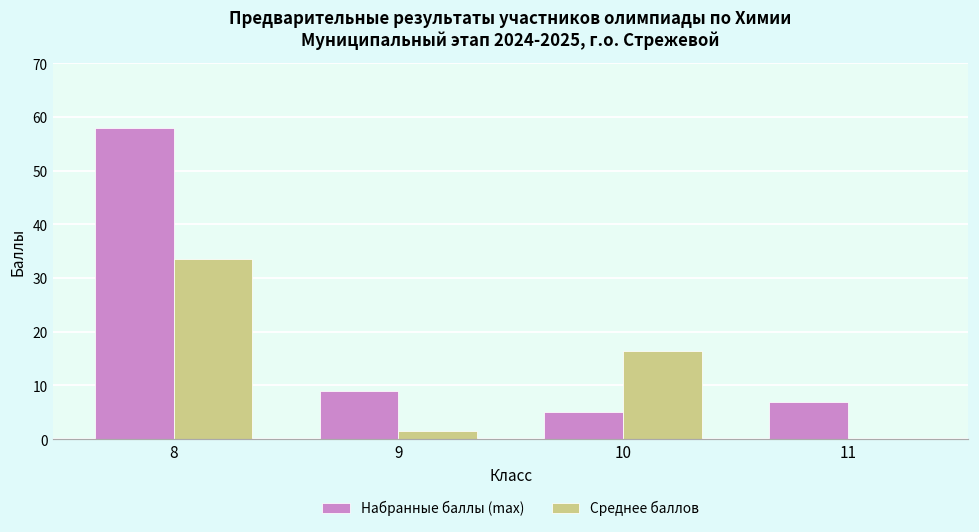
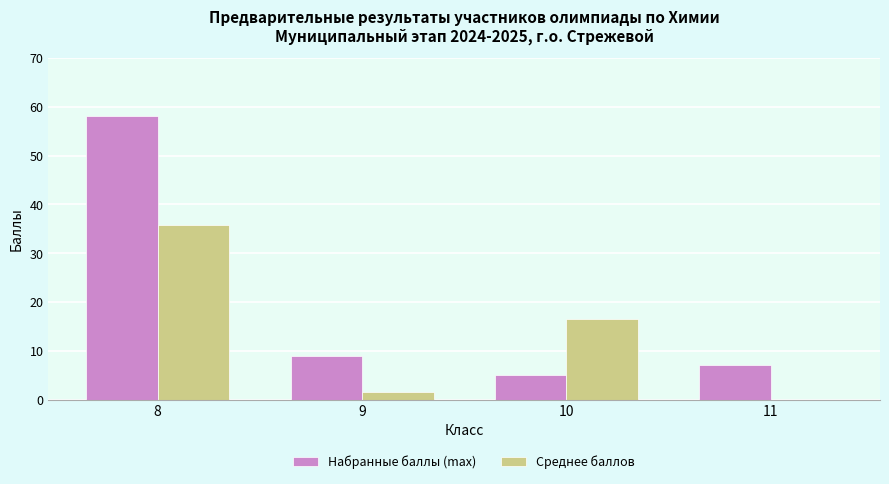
  {
    "Набранные баллы (max)": {
      "8": 58,
      "9": 9,
      "10": 5,
      "11": 7
    },
    "Среднее баллов": {
-     "8": 34,
+     "8": 36,
      "9": 2,
      "10": 16,
      "11": 0
    }
  }
